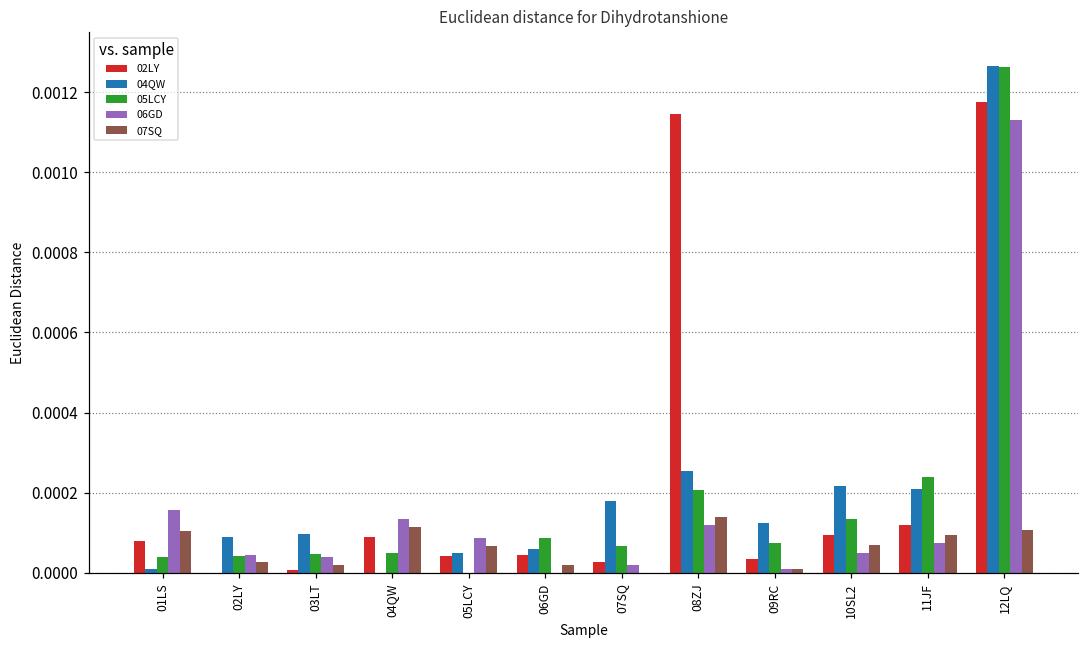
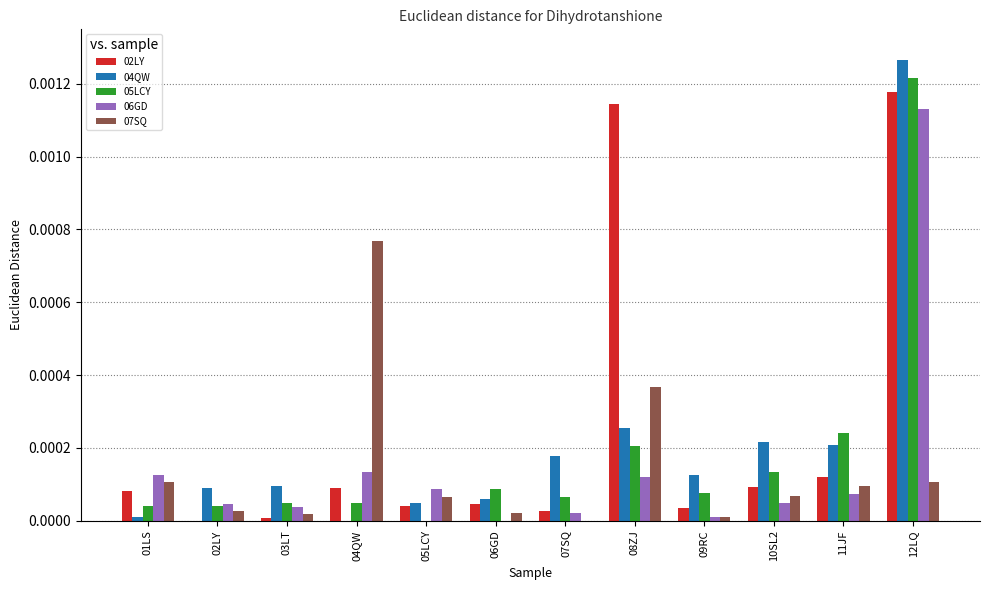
  {
    "02LY": {
      "01LS": 0.00008,
      "02LY": 0.00000,
      "03LT": 0.00001,
      "04QW": 0.00009,
      "05LCY": 0.00004,
      "06GD": 0.00005,
      "07SQ": 0.00003,
      "08ZJ": 0.00115,
      "09RC": 0.00004,
      "10SL2": 0.00009,
      "11JF": 0.00012,
      "12LQ": 0.00118
    },
    "04QW": {
      "01LS": 0.00001,
      "02LY": 0.00009,
      "03LT": 0.00010,
      "04QW": 0.00000,
      "05LCY": 0.00005,
      "06GD": 0.00006,
      "07SQ": 0.00018,
      "08ZJ": 0.00025,
      "09RC": 0.00012,
      "10SL2": 0.00022,
      "11JF": 0.00021,
      "12LQ": 0.00127
    },
    "05LCY": {
      "01LS": 0.00004,
      "02LY": 0.00004,
      "03LT": 0.00005,
      "04QW": 0.00005,
      "05LCY": 0.00000,
      "06GD": 0.00009,
      "07SQ": 0.00007,
      "08ZJ": 0.00021,
      "09RC": 0.00008,
      "10SL2": 0.00013,
      "11JF": 0.00024,
-     "12LQ": 0.00126
+     "12LQ": 0.00122
    },
    "06GD": {
-     "01LS": 0.00016,
+     "01LS": 0.00013,
      "02LY": 0.00005,
      "03LT": 0.00004,
      "04QW": 0.00013,
      "05LCY": 0.00009,
      "06GD": 0.00000,
      "07SQ": 0.00002,
      "08ZJ": 0.00012,
      "09RC": 0.00001,
      "10SL2": 0.00005,
      "11JF": 0.00007,
      "12LQ": 0.00113
    },
    "07SQ": {
      "01LS": 0.00011,
      "02LY": 0.00003,
      "03LT": 0.00002,
-     "04QW": 0.00012,
+     "04QW": 0.00077,
      "05LCY": 0.00007,
      "06GD": 0.00002,
      "07SQ": 0.00000,
-     "08ZJ": 0.00014,
+     "08ZJ": 0.00037,
      "09RC": 0.00001,
      "10SL2": 0.00007,
      "11JF": 0.00009,
      "12LQ": 0.00011
    }
  }
